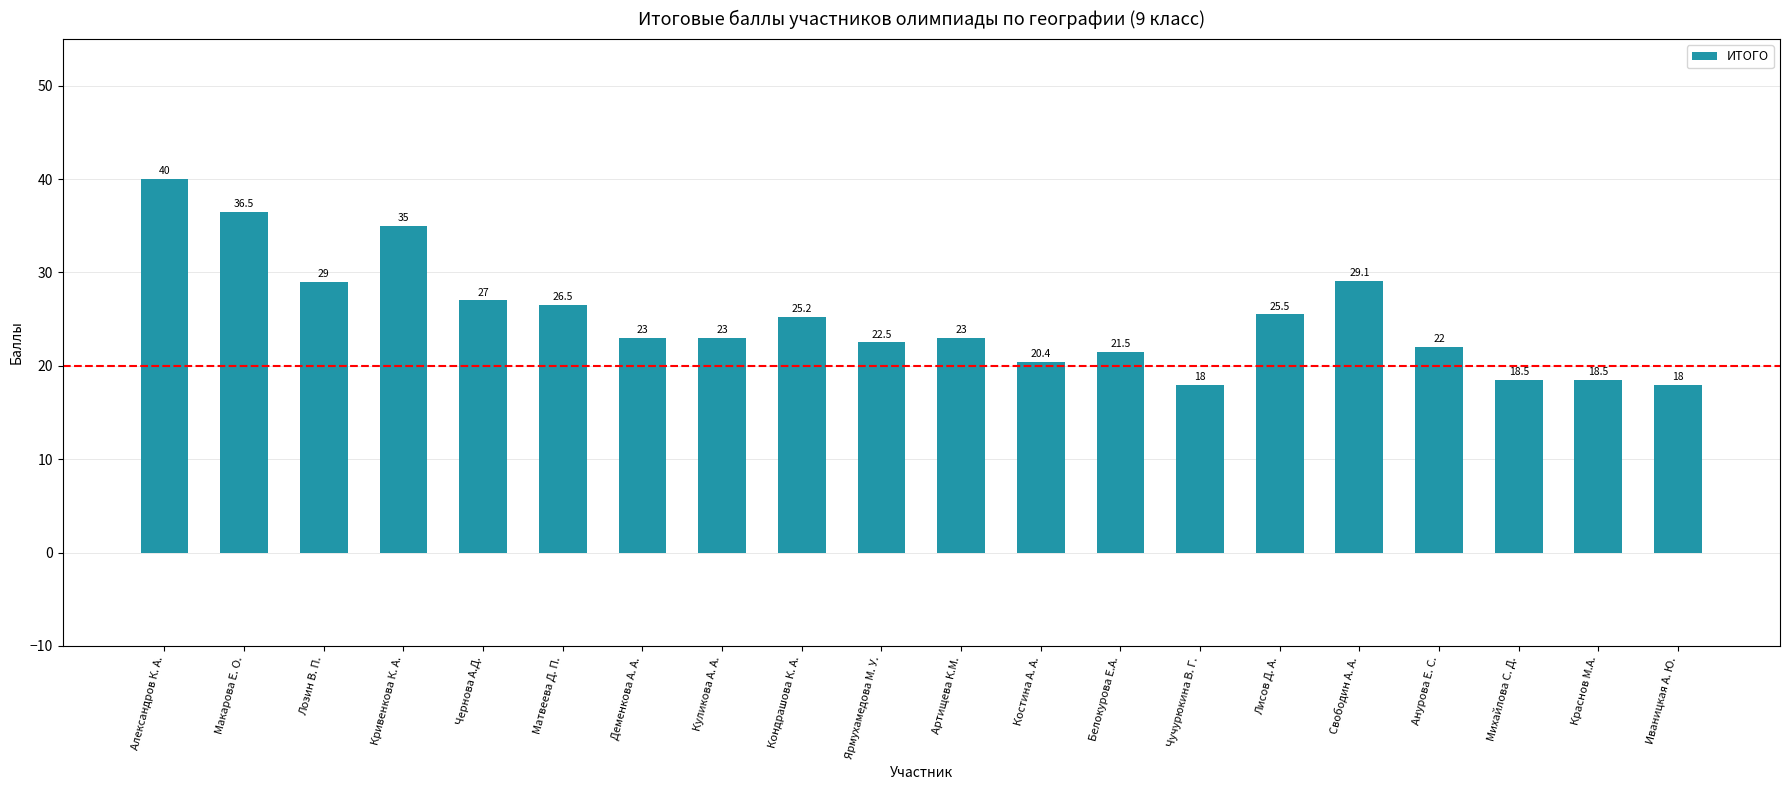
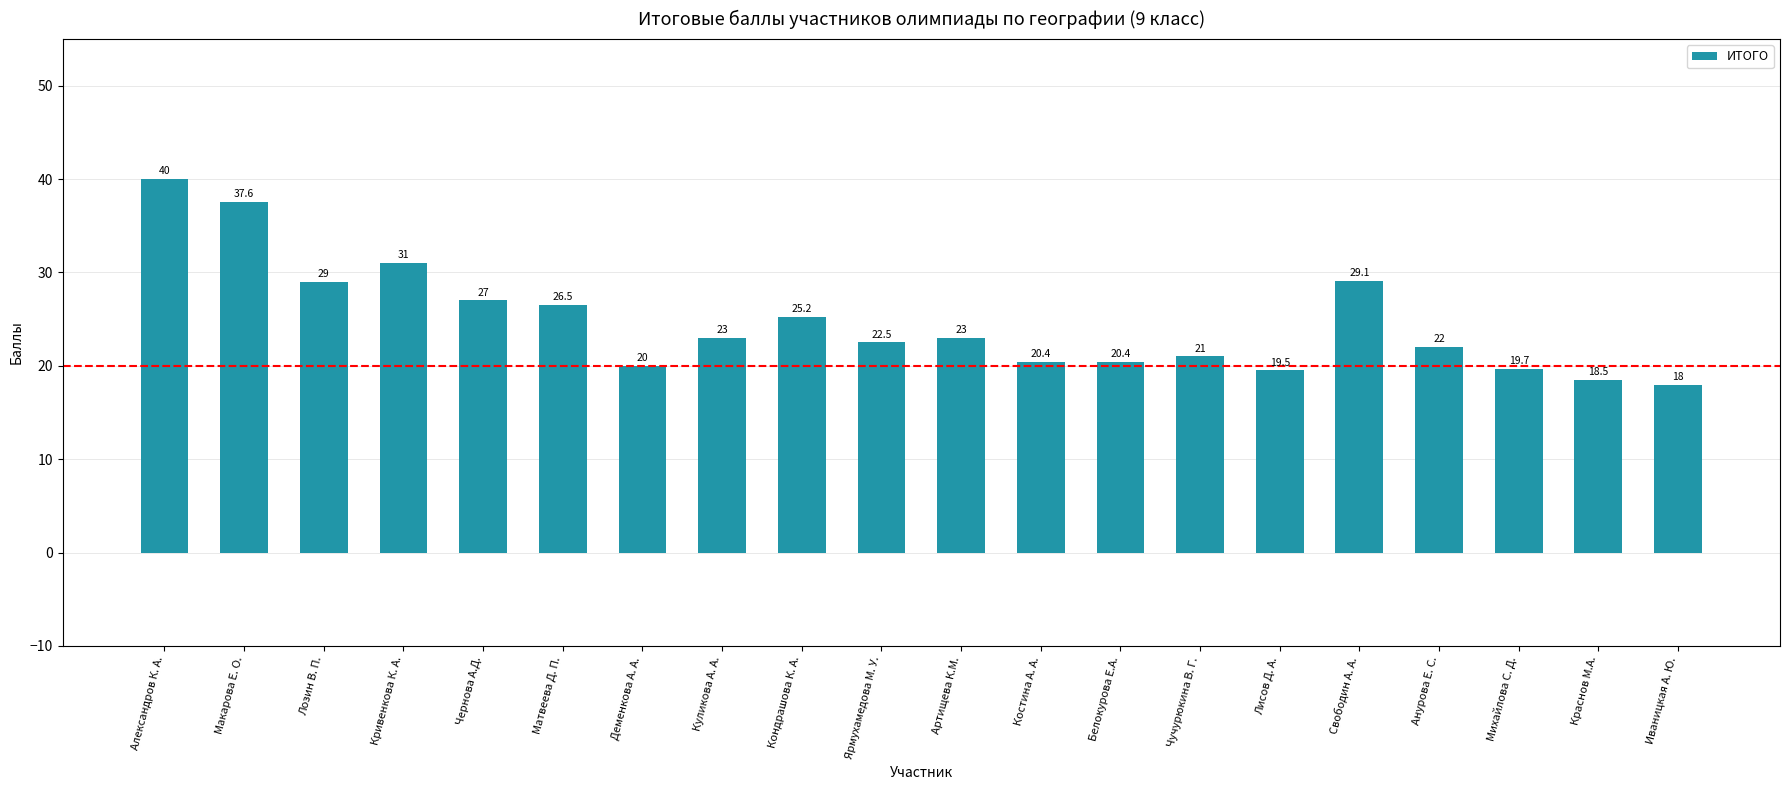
  {
    "Александров К. А.": 40,
-   "Макарова Е. О.": 36.5,
+   "Макарова Е. О.": 37.6,
    "Лозин В. П.": 29,
-   "Кривенкова К. А.": 35,
+   "Кривенкова К. А.": 31,
    "Чернова А.Д.": 27,
    "Матвеева Д. П.": 26.5,
-   "Деменкова А. А.": 23,
+   "Деменкова А. А.": 20,
    "Куликова А. А.": 23,
    "Кондрашова К. А.": 25.2,
    "Ярмухамедова М. У.": 22.5,
    "Артищева К.М.": 23,
    "Костина А. А.": 20.4,
-   "Белокурова Е.А.": 21.5,
-   "Чучурюкина В. Г.": 18,
-   "Лисов Д. А.": 25.5,
+   "Белокурова Е.А.": 20.4,
+   "Чучурюкина В. Г.": 21,
+   "Лисов Д. А.": 19.5,
    "Свободин А. А.": 29.1,
    "Анурова Е. С.": 22,
-   "Михайлова С. Д.": 18.5,
+   "Михайлова С. Д.": 19.7,
    "Краснов М.А.": 18.5,
    "Иваницкая А. Ю.": 18
  }
